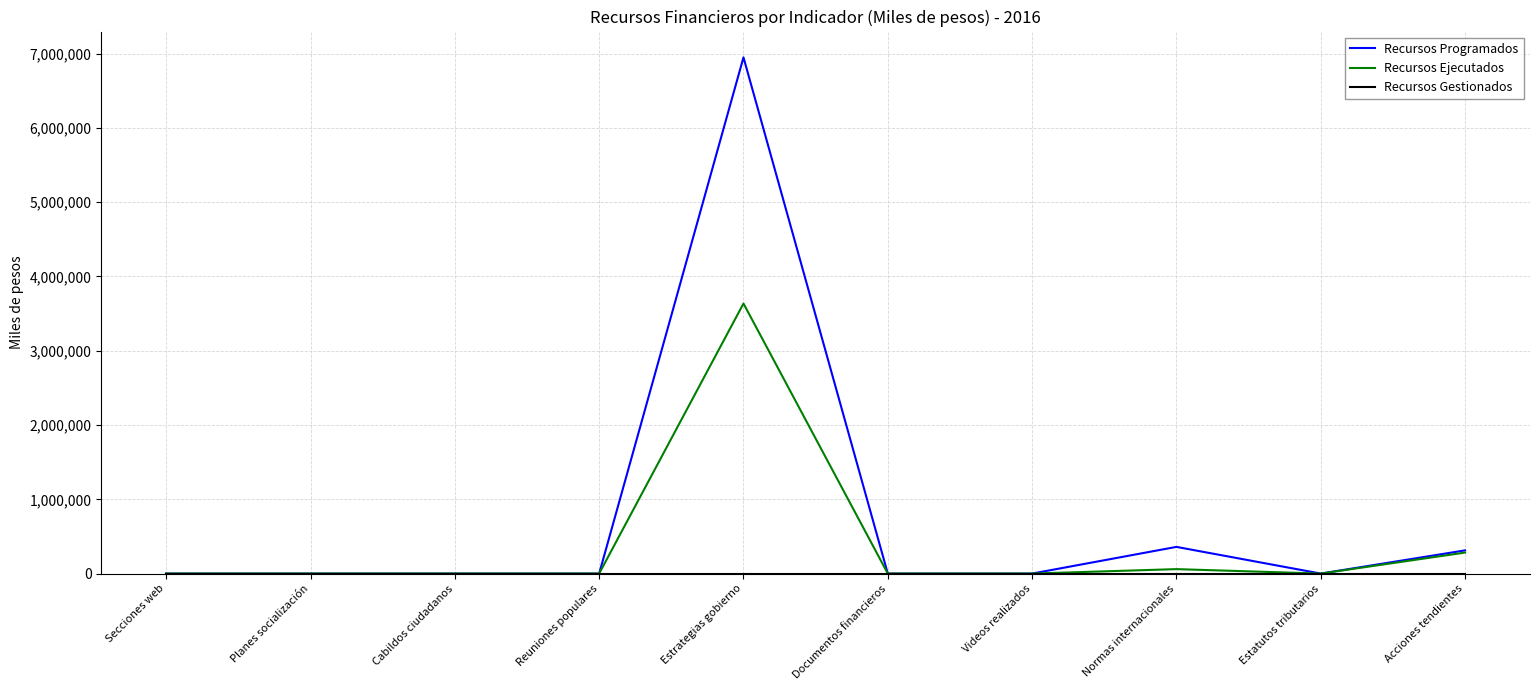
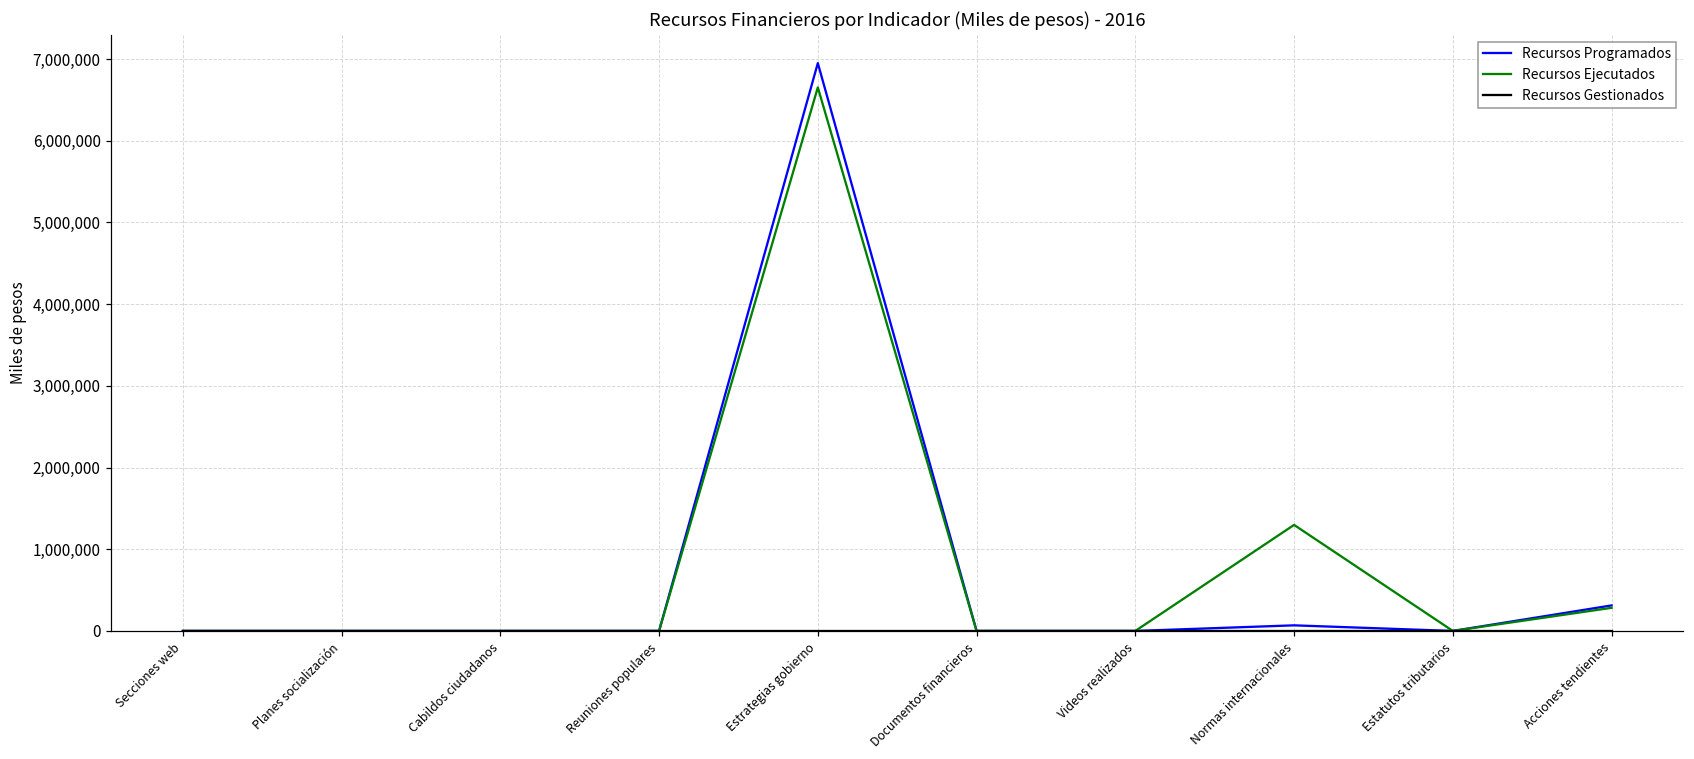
  {
    "Recursos Programados": {
      "Estrategias gobierno": "7,000,000",
-     "Normas internacionales": "400,000"
+     "Normas internacionales": "100,000"
    },
    "Recursos Ejecutados": {
-     "Estrategias gobierno": "3,600,000",
-     "Normas internacionales": "100,000"
+     "Estrategias gobierno": "6,700,000",
+     "Normas internacionales": "1,300,000"
    },
    "Recursos Gestionados": {
      "Estrategias gobierno": "0",
      "Normas internacionales": "0",
      "Acciones tendientes": "0"
    }
  }
